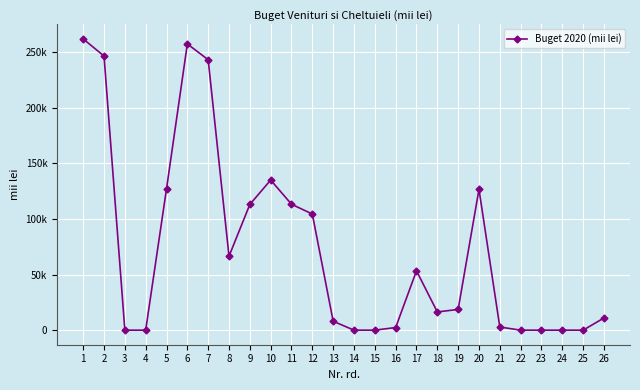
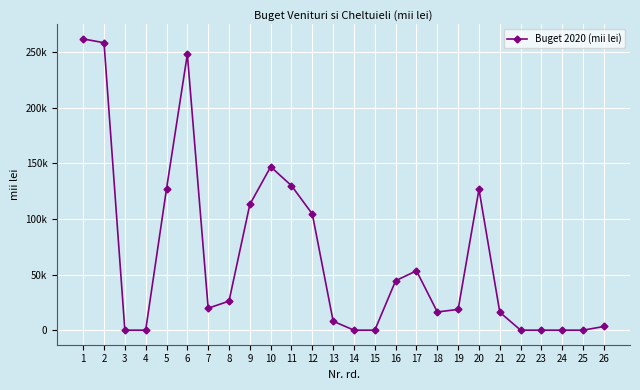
  {
    "1": 262000,
-   "2": 247000,
+   "2": 259000,
    "3": 0,
    "4": 0,
    "5": 127000,
-   "6": 258000,
-   "7": 243000,
-   "8": 67000,
+   "6": 248000,
+   "7": 20000,
+   "8": 26000,
    "9": 113000,
-   "10": 135000,
-   "11": 113000,
+   "10": 147000,
+   "11": 130000,
    "12": 105000,
    "13": 8000,
    "14": 0,
    "15": 0,
-   "16": 2000,
+   "16": 45000,
    "17": 53000,
    "18": 16000,
    "19": 19000,
    "20": 127000,
-   "21": 3000,
+   "21": 16000,
    "22": 0,
    "23": 0,
    "24": 0,
    "25": 0,
-   "26": 11000
+   "26": 3000
  }
